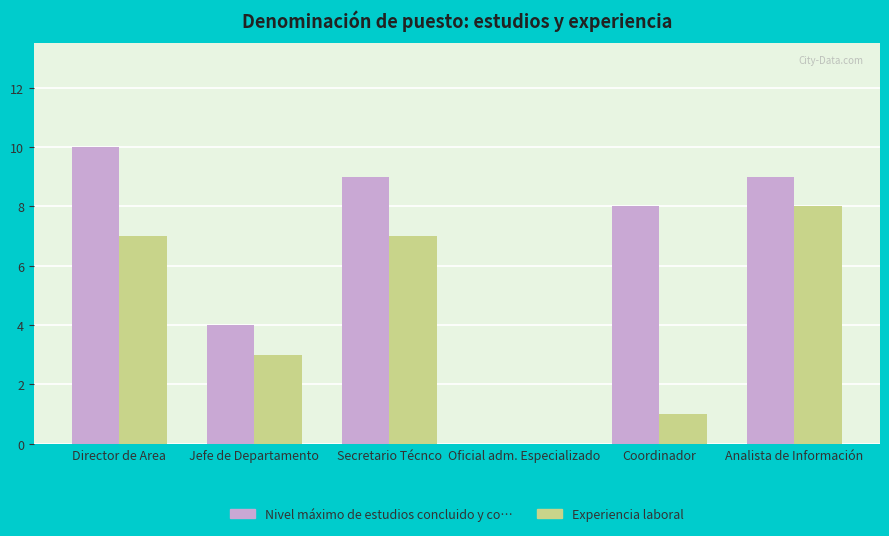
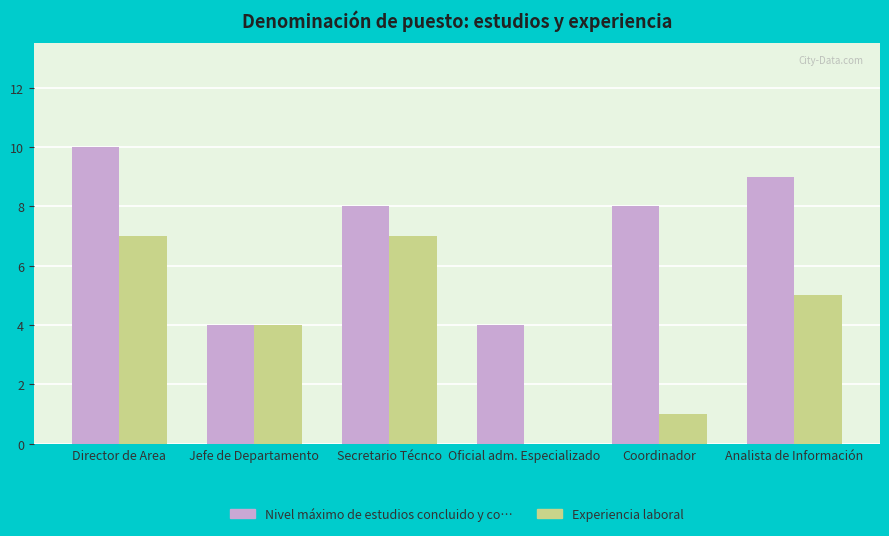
  {
    "Nivel máximo de estudios concluido y co…": {
      "Director de Area": 10,
      "Jefe de Departamento": 4,
-     "Secretario Técnco": 9,
-     "Oficial adm. Especializado": 0,
+     "Secretario Técnco": 8,
+     "Oficial adm. Especializado": 4,
      "Coordinador": 8,
      "Analista de Información": 9
    },
    "Experiencia laboral": {
      "Director de Area": 7,
-     "Jefe de Departamento": 3,
+     "Jefe de Departamento": 4,
      "Secretario Técnco": 7,
      "Oficial adm. Especializado": 0,
      "Coordinador": 1,
-     "Analista de Información": 8
+     "Analista de Información": 5
    }
  }
